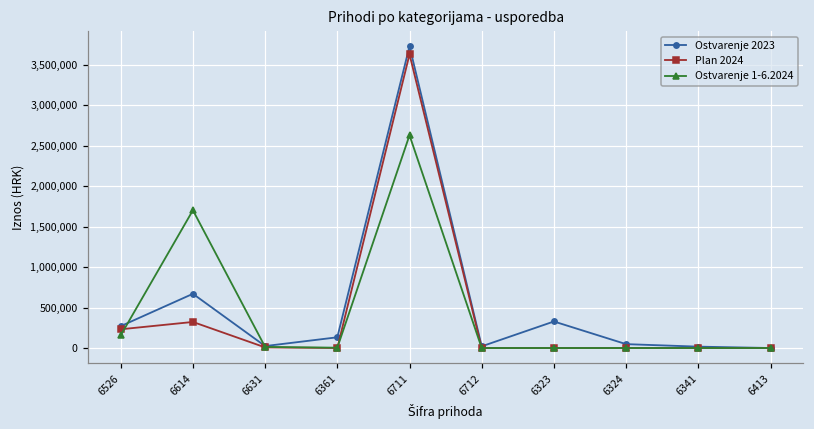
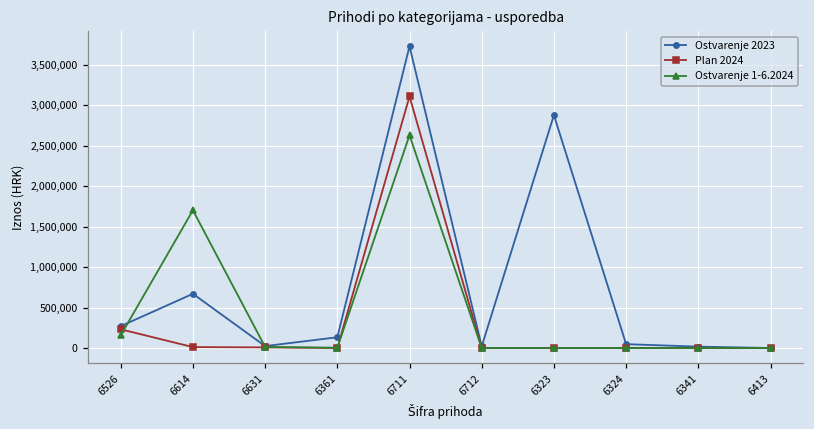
  {
    "Ostvarenje 2023": {
      "6526": "300,000",
      "6614": "700,000",
      "6361": "100,000",
      "6711": "3,700,000",
-     "6323": "300,000",
+     "6323": "2,900,000",
      "6324": "0"
    },
    "Plan 2024": {
      "6526": "200,000",
-     "6614": "300,000",
-     "6711": "3,600,000"
+     "6614": "0",
+     "6711": "3,100,000"
    },
    "Ostvarenje 1-6.2024": {
      "6526": "200,000",
      "6614": "1,700,000",
      "6711": "2,600,000"
    }
  }
